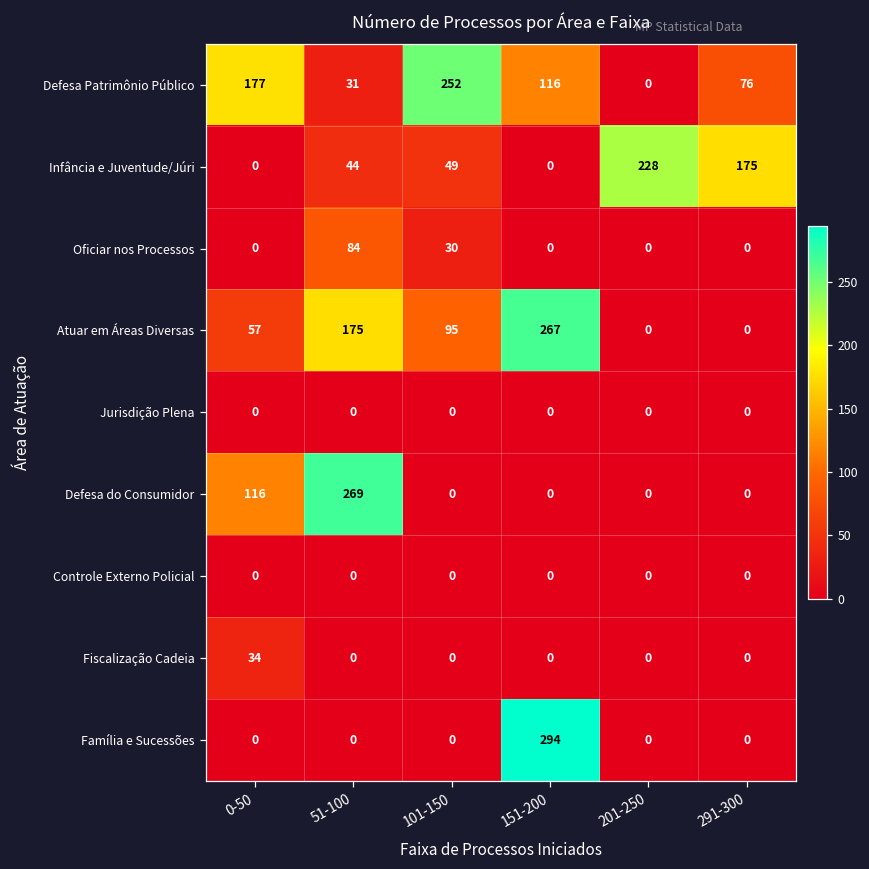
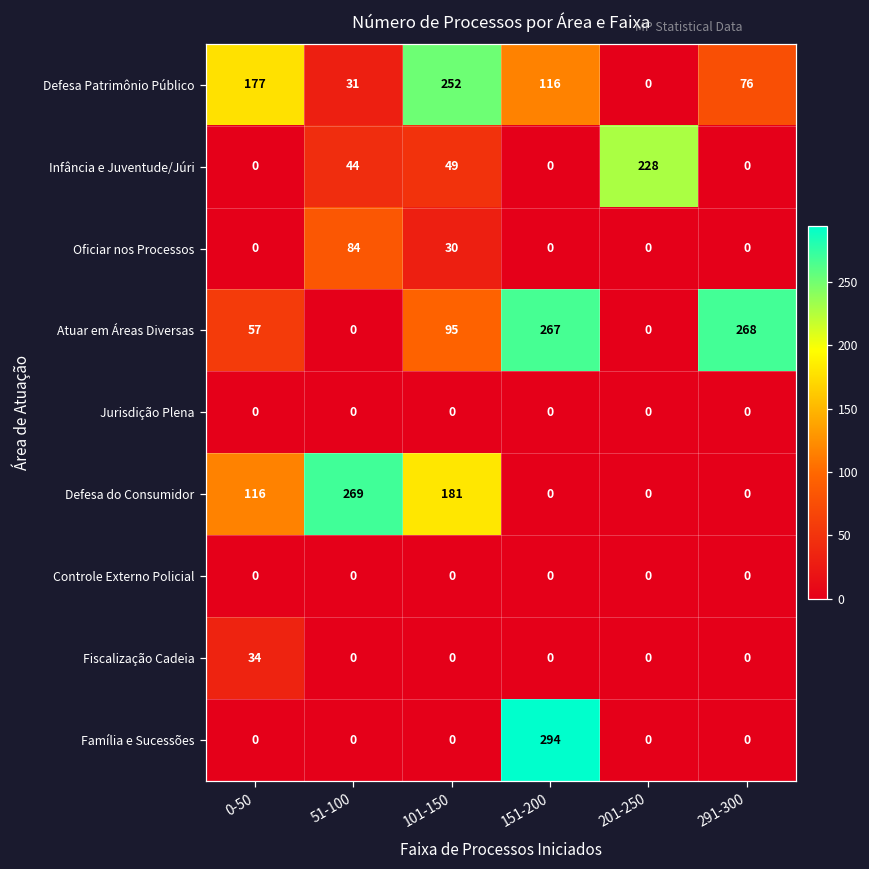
  {
    "Defesa Patrimônio Público": {
      "0-50": 177,
      "51-100": 31,
      "101-150": 252,
      "151-200": 116,
      "201-250": 0,
      "291-300": 76
    },
    "Infância e Juventude/Júri": {
      "0-50": 0,
      "51-100": 44,
      "101-150": 49,
      "151-200": 0,
      "201-250": 228,
-     "291-300": 175
+     "291-300": 0
    },
    "Oficiar nos Processos": {
      "0-50": 0,
      "51-100": 84,
      "101-150": 30,
      "151-200": 0,
      "201-250": 0,
      "291-300": 0
    },
    "Atuar em Áreas Diversas": {
      "0-50": 57,
-     "51-100": 175,
+     "51-100": 0,
      "101-150": 95,
      "151-200": 267,
      "201-250": 0,
-     "291-300": 0
+     "291-300": 268
    },
    "Jurisdição Plena": {
      "0-50": 0,
      "51-100": 0,
      "101-150": 0,
      "151-200": 0,
      "201-250": 0,
      "291-300": 0
    },
    "Defesa do Consumidor": {
      "0-50": 116,
      "51-100": 269,
-     "101-150": 0,
+     "101-150": 181,
      "151-200": 0,
      "201-250": 0,
      "291-300": 0
    },
    "Controle Externo Policial": {
      "0-50": 0,
      "51-100": 0,
      "101-150": 0,
      "151-200": 0,
      "201-250": 0,
      "291-300": 0
    },
    "Fiscalização Cadeia": {
      "0-50": 34,
      "51-100": 0,
      "101-150": 0,
      "151-200": 0,
      "201-250": 0,
      "291-300": 0
    },
    "Família e Sucessões": {
      "0-50": 0,
      "51-100": 0,
      "101-150": 0,
      "151-200": 294,
      "201-250": 0,
      "291-300": 0
    }
  }
